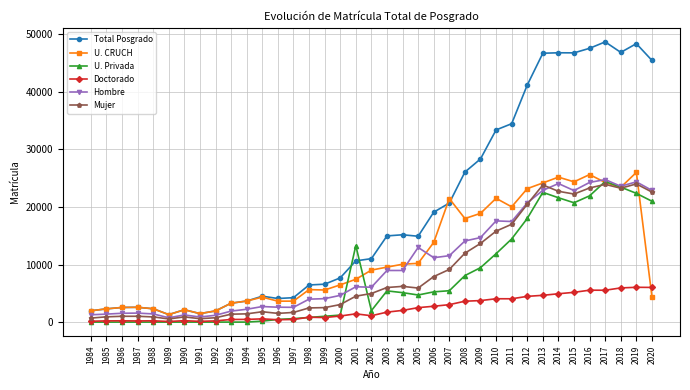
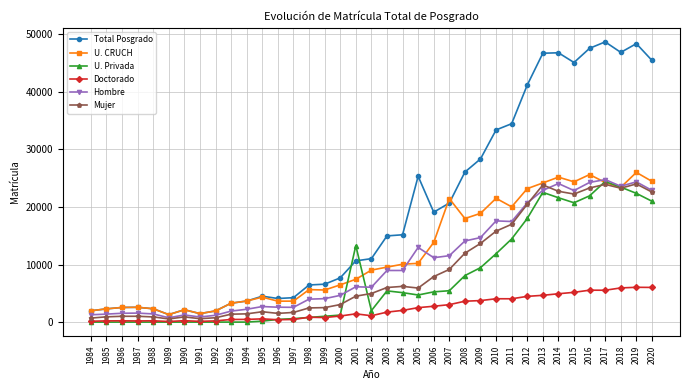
  {
    "Total Posgrado": {
      "1996": 4000,
      "1997": 4000,
      "1998": 6000,
      "1999": 7000,
      "2000": 8000,
      "2001": 11000,
      "2002": 11000,
      "2003": 15000,
      "2004": 15000,
-     "2005": 15000,
+     "2005": 25000,
      "2006": 19000,
      "2007": 21000,
      "2008": 26000,
      "2009": 28000,
      "2010": 33000,
      "2011": 34000,
      "2012": 41000,
      "2013": 47000,
      "2014": 47000,
-     "2015": 47000,
+     "2015": 45000,
      "2016": 48000,
      "2017": 49000,
      "2018": 47000,
      "2019": 48000,
      "2020": 45000
    },
    "U. CRUCH": {
      "1996": 4000,
      "1997": 4000,
      "1998": 6000,
      "1999": 6000,
      "2000": 6000,
      "2001": 7000,
      "2002": 9000,
      "2003": 10000,
      "2004": 10000,
      "2005": 10000,
      "2006": 14000,
      "2007": 21000,
      "2008": 18000,
      "2009": 19000,
      "2010": 22000,
      "2011": 20000,
      "2012": 23000,
      "2014": 25000,
      "2015": 24000,
      "2016": 26000,
      "2019": 26000,
-     "2020": 4000
+     "2020": 24000
    },
    "U. Privada": {
      "1993": 0,
      "1994": 0,
      "2001": 13000,
      "2002": 2000,
      "2003": 5000,
      "2004": 5000,
      "2005": 5000,
      "2006": 5000,
      "2007": 5000,
      "2008": 8000,
      "2009": 9000,
      "2010": 12000,
      "2011": 14000,
      "2012": 18000,
      "2014": 22000,
      "2015": 21000,
      "2016": 22000,
      "2019": 22000,
      "2020": 21000
    },
    "Doctorado": {
      "1993": 0,
      "1994": 0,
      "2001": 1000,
      "2002": 1000,
      "2003": 2000,
      "2004": 2000,
      "2005": 3000,
      "2006": 3000,
      "2007": 3000,
      "2008": 4000,
      "2009": 4000,
      "2010": 4000,
      "2011": 4000,
      "2012": 4000,
      "2013": 5000,
      "2014": 5000,
      "2015": 5000,
      "2016": 6000,
      "2017": 6000,
      "2018": 6000,
      "2019": 6000,
      "2020": 6000
    },
    "Hombre": {
      "1984": 1000,
      "1985": 1000,
      "1986": 2000,
      "1987": 2000,
      "1988": 1000,
      "1993": 2000,
      "1994": 2000,
      "1995": 3000,
      "1996": 3000,
      "1997": 3000,
      "1998": 4000,
      "1999": 4000,
      "2000": 5000,
      "2001": 6000,
      "2002": 6000,
      "2003": 9000,
      "2004": 9000,
      "2005": 13000,
      "2006": 11000,
      "2007": 12000,
      "2008": 14000,
      "2009": 15000,
      "2010": 18000,
      "2011": 17000,
      "2014": 24000,
      "2015": 23000,
      "2016": 24000
    },
    "Mujer": {
      "1984": 1000,
      "1985": 1000,
      "1986": 1000,
      "1987": 1000,
      "1988": 1000,
      "1993": 1000,
      "1994": 1000,
      "1995": 2000,
      "1996": 2000,
      "1997": 2000,
      "1998": 2000,
      "1999": 3000,
      "2000": 3000,
      "2001": 5000,
      "2002": 5000,
      "2003": 6000,
      "2004": 6000,
      "2005": 6000,
      "2006": 8000,
      "2007": 9000,
      "2008": 12000,
      "2009": 14000,
      "2010": 16000,
      "2011": 17000,
      "2014": 23000,
      "2015": 22000,
      "2016": 23000
    }
  }
